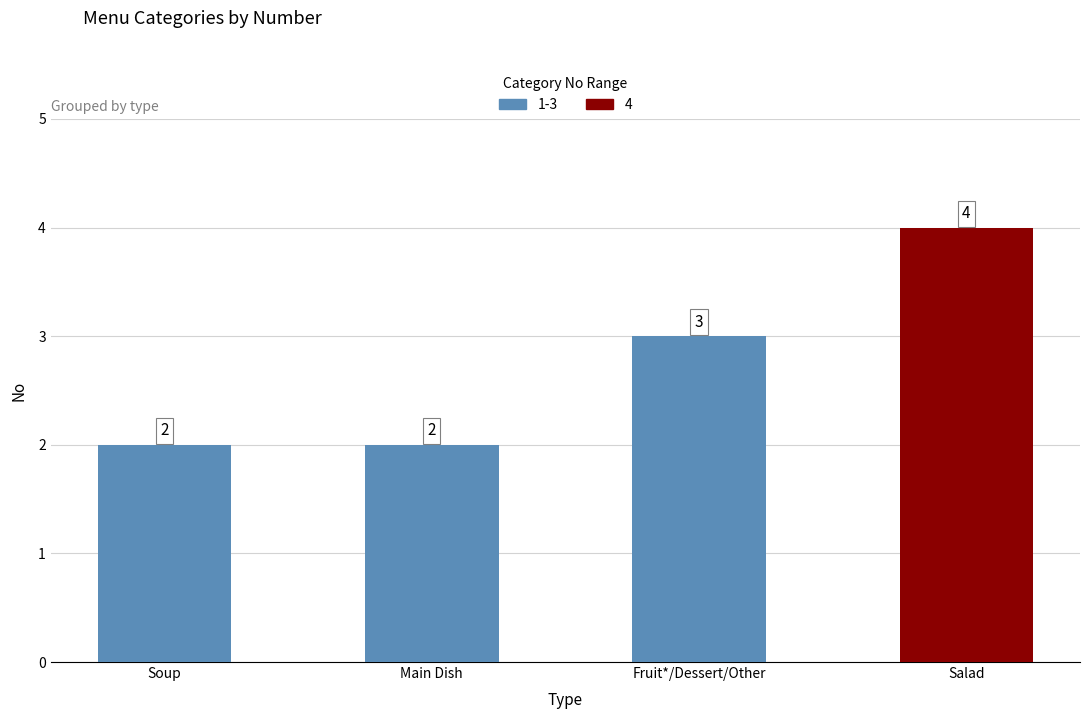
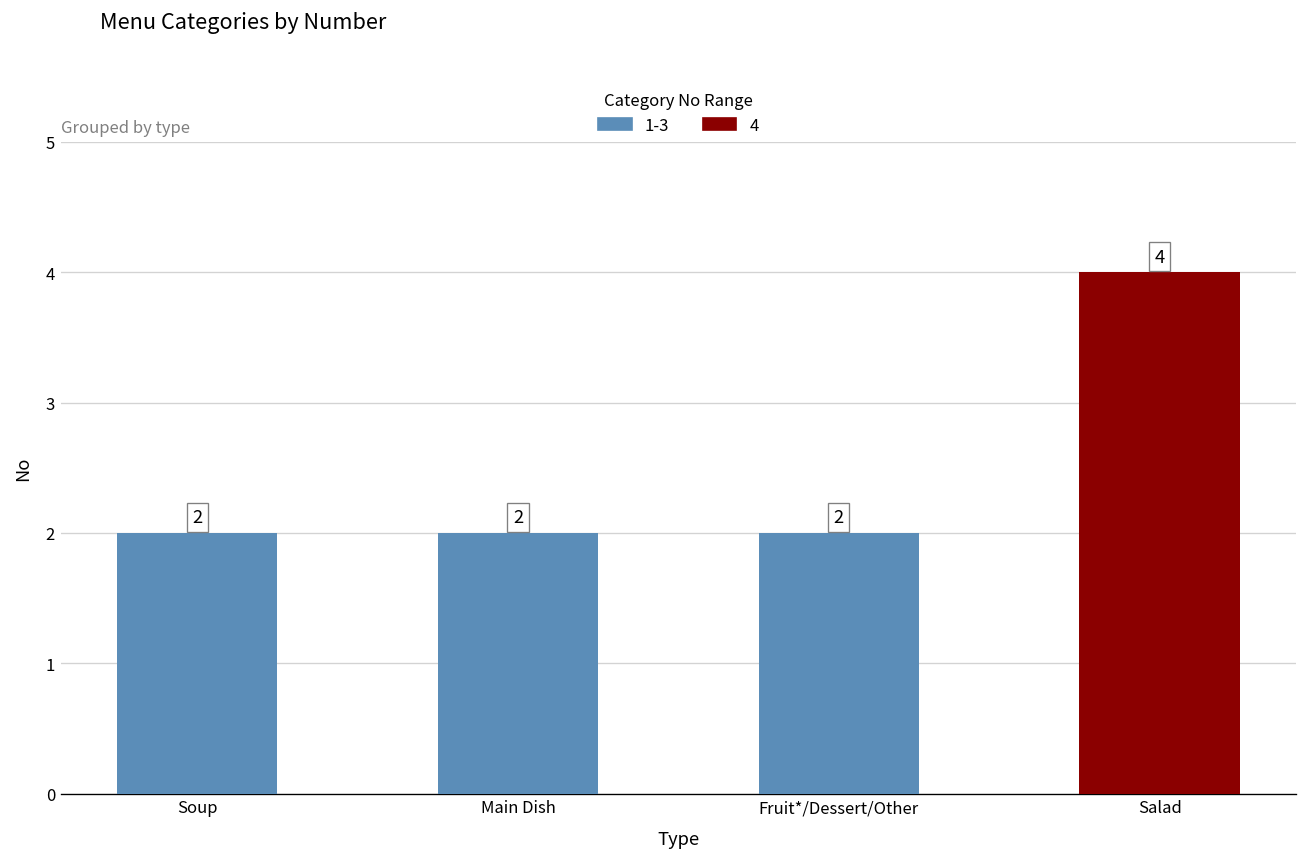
  {
-   "Fruit*/Dessert/Other": 3
+   "Fruit*/Dessert/Other": 2
  }
